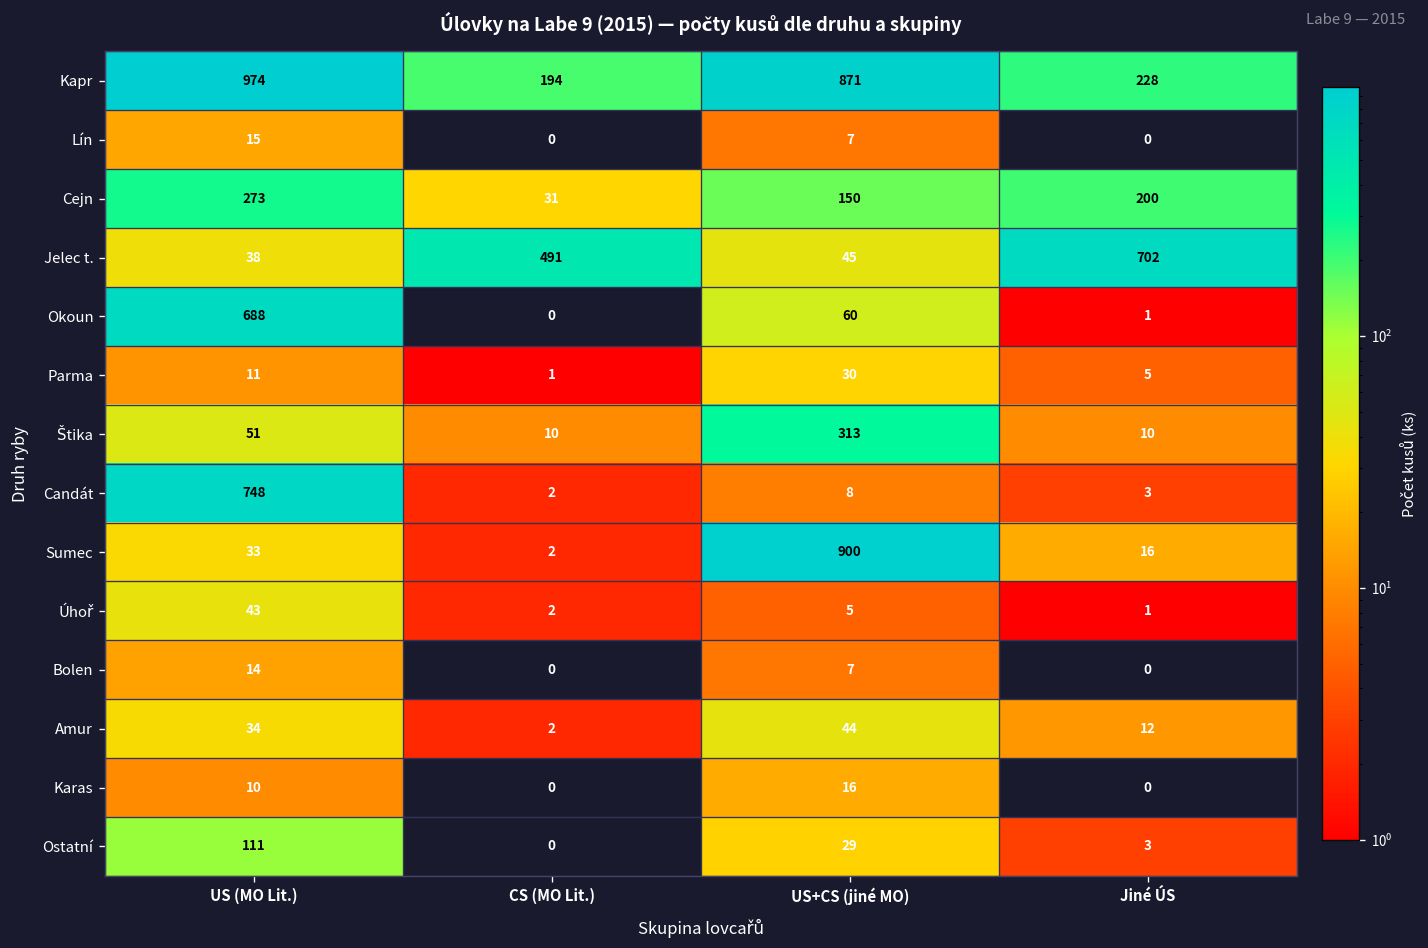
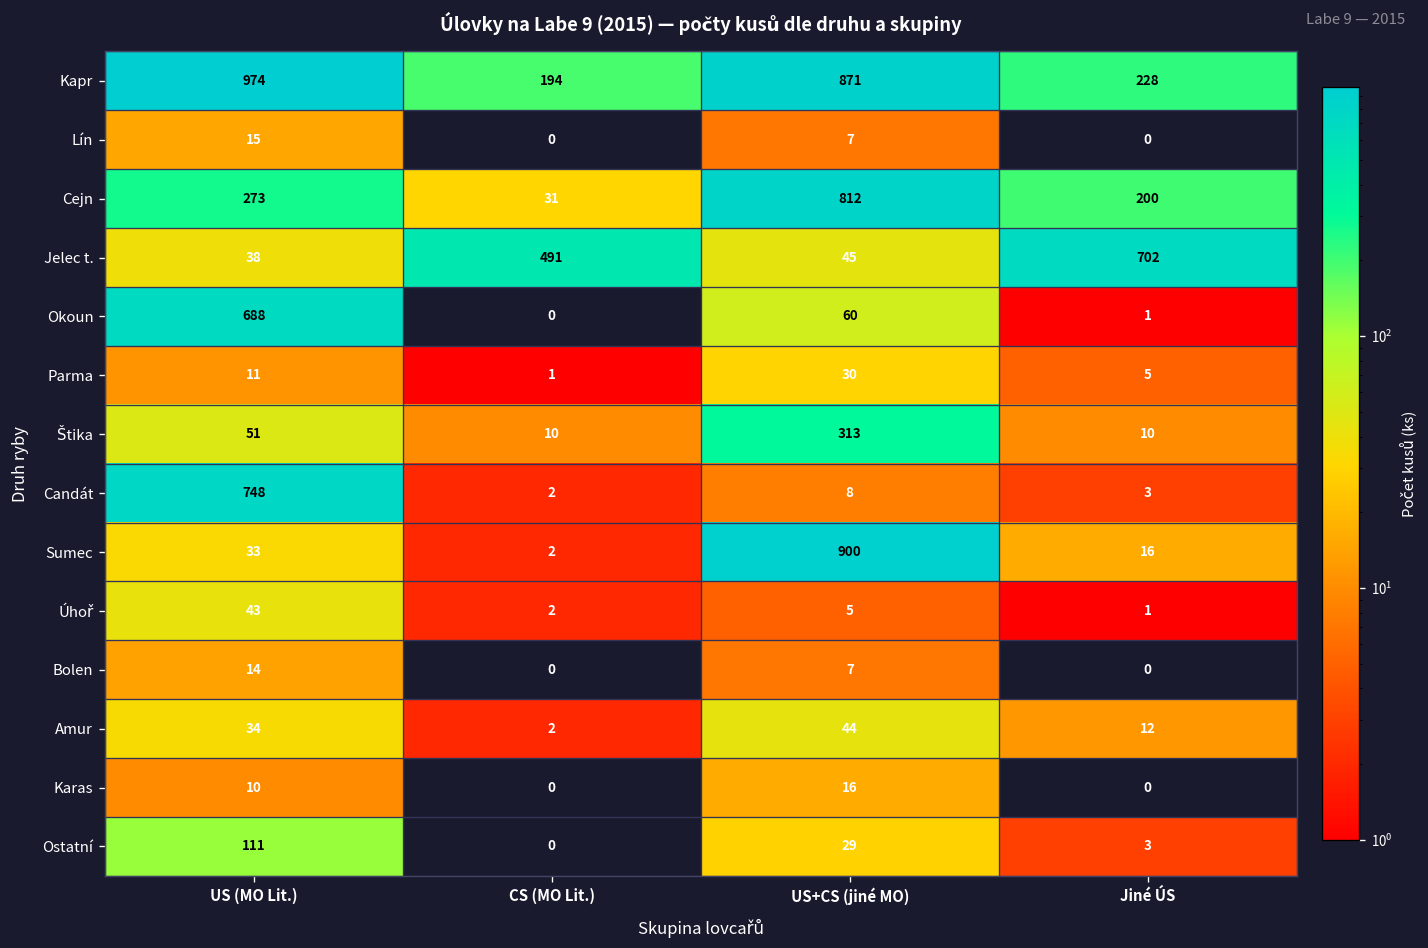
  {
    "Kapr": {
      "US (MO Lit.)": 974,
      "CS (MO Lit.)": 194,
      "US+CS (jiné MO)": 871,
      "Jiné ÚS": 228
    },
    "Lín": {
      "US (MO Lit.)": 15,
      "CS (MO Lit.)": 0,
      "US+CS (jiné MO)": 7,
      "Jiné ÚS": 0
    },
    "Cejn": {
      "US (MO Lit.)": 273,
      "CS (MO Lit.)": 31,
-     "US+CS (jiné MO)": 150,
+     "US+CS (jiné MO)": 812,
      "Jiné ÚS": 200
    },
    "Jelec t.": {
      "US (MO Lit.)": 38,
      "CS (MO Lit.)": 491,
      "US+CS (jiné MO)": 45,
      "Jiné ÚS": 702
    },
    "Okoun": {
      "US (MO Lit.)": 688,
      "CS (MO Lit.)": 0,
      "US+CS (jiné MO)": 60,
      "Jiné ÚS": 1
    },
    "Parma": {
      "US (MO Lit.)": 11,
      "CS (MO Lit.)": 1,
      "US+CS (jiné MO)": 30,
      "Jiné ÚS": 5
    },
    "Štika": {
      "US (MO Lit.)": 51,
      "CS (MO Lit.)": 10,
      "US+CS (jiné MO)": 313,
      "Jiné ÚS": 10
    },
    "Candát": {
      "US (MO Lit.)": 748,
      "CS (MO Lit.)": 2,
      "US+CS (jiné MO)": 8,
      "Jiné ÚS": 3
    },
    "Sumec": {
      "US (MO Lit.)": 33,
      "CS (MO Lit.)": 2,
      "US+CS (jiné MO)": 900,
      "Jiné ÚS": 16
    },
    "Úhoř": {
      "US (MO Lit.)": 43,
      "CS (MO Lit.)": 2,
      "US+CS (jiné MO)": 5,
      "Jiné ÚS": 1
    },
    "Bolen": {
      "US (MO Lit.)": 14,
      "CS (MO Lit.)": 0,
      "US+CS (jiné MO)": 7,
      "Jiné ÚS": 0
    },
    "Amur": {
      "US (MO Lit.)": 34,
      "CS (MO Lit.)": 2,
      "US+CS (jiné MO)": 44,
      "Jiné ÚS": 12
    },
    "Karas": {
      "US (MO Lit.)": 10,
      "CS (MO Lit.)": 0,
      "US+CS (jiné MO)": 16,
      "Jiné ÚS": 0
    },
    "Ostatní": {
      "US (MO Lit.)": 111,
      "CS (MO Lit.)": 0,
      "US+CS (jiné MO)": 29,
      "Jiné ÚS": 3
    }
  }
